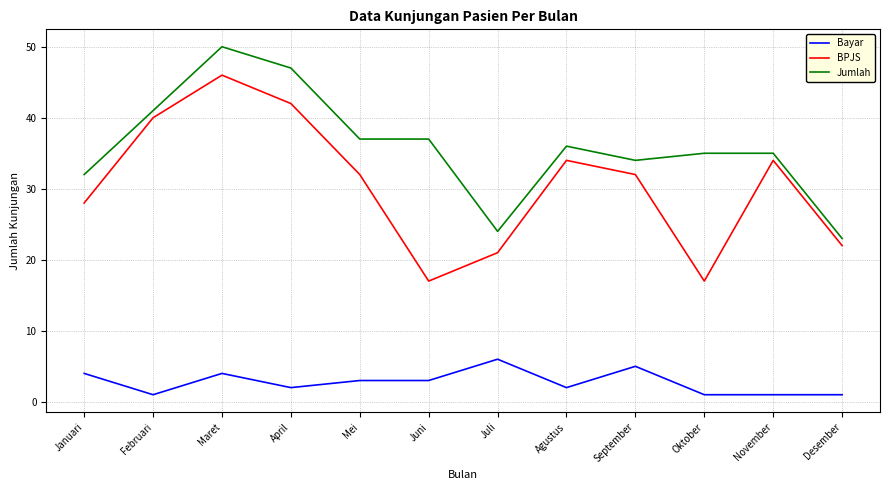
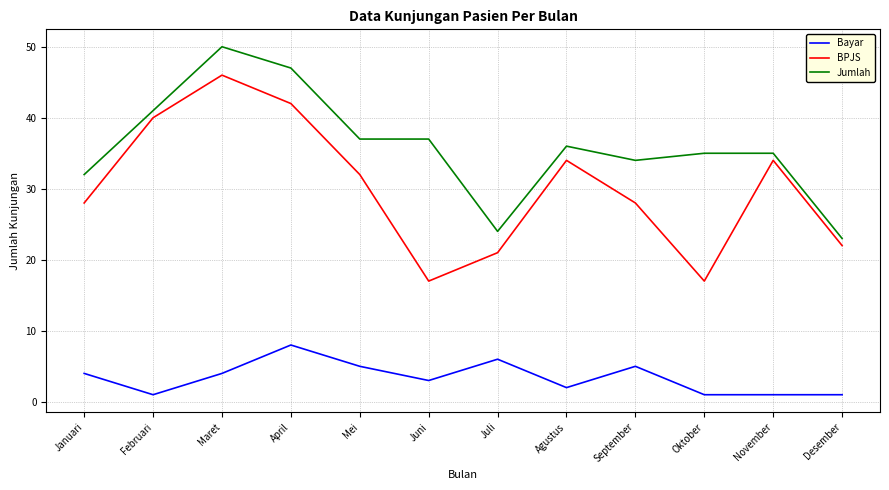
  {
    "Bayar": {
      "Januari": 4,
      "Februari": 1,
      "Maret": 4,
-     "April": 2,
-     "Mei": 3,
+     "April": 8,
+     "Mei": 5,
      "Juni": 3,
      "Juli": 6,
      "Agustus": 2,
      "September": 5,
      "Oktober": 1,
      "November": 1,
      "Desember": 1
    },
    "BPJS": {
      "Januari": 28,
      "Februari": 40,
      "Maret": 46,
      "April": 42,
      "Mei": 32,
      "Juni": 17,
      "Juli": 21,
      "Agustus": 34,
-     "September": 32,
+     "September": 28,
      "Oktober": 17,
      "November": 34,
      "Desember": 22
    },
    "Jumlah": {
      "Januari": 32,
      "Februari": 41,
      "Maret": 50,
      "April": 47,
      "Mei": 37,
      "Juni": 37,
      "Juli": 24,
      "Agustus": 36,
      "September": 34,
      "Oktober": 35,
      "November": 35,
      "Desember": 23
    }
  }
